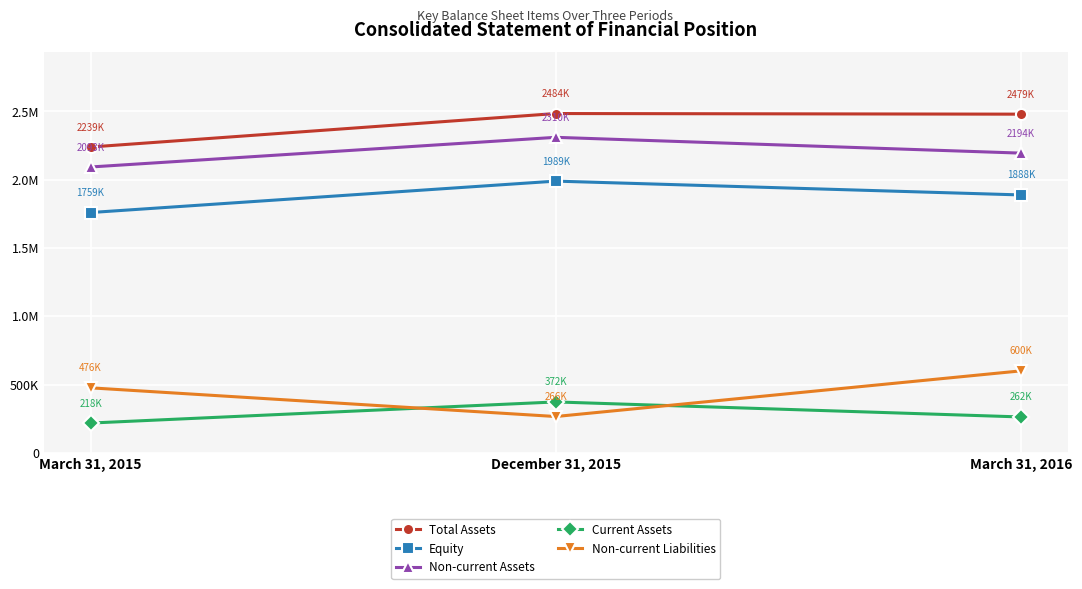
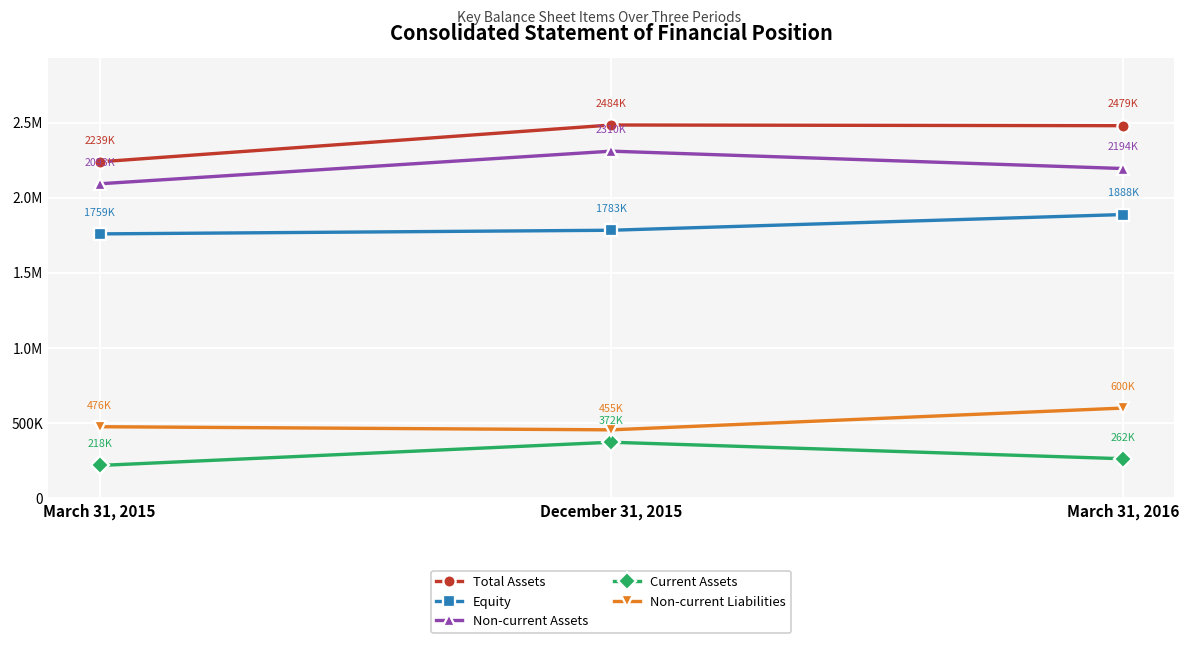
  {
    "Total Assets": {
      "March 31, 2015": "2239K",
      "December 31, 2015": "2484K",
      "March 31, 2016": "2479K"
    },
    "Equity": {
      "March 31, 2015": "1759K",
-     "December 31, 2015": "1989K",
+     "December 31, 2015": "1783K",
      "March 31, 2016": "1888K"
    },
    "Non-current Assets": {
      "March 31, 2016": "2194K"
    },
    "Current Assets": {
      "March 31, 2015": "218K",
      "December 31, 2015": "372K",
      "March 31, 2016": "262K"
    },
    "Non-current Liabilities": {
      "March 31, 2015": "476K",
-     "December 31, 2015": "266K",
+     "December 31, 2015": "455K",
      "March 31, 2016": "600K"
    }
  }
